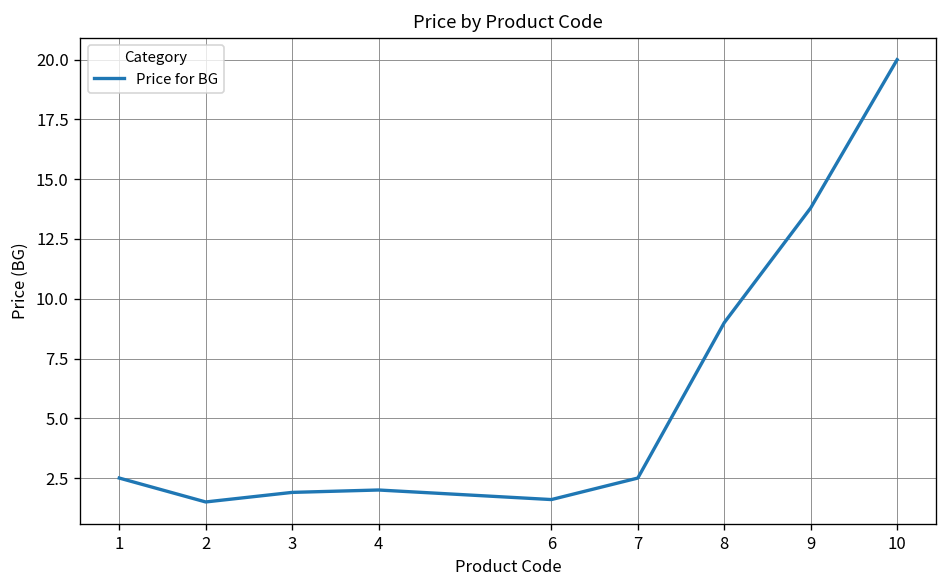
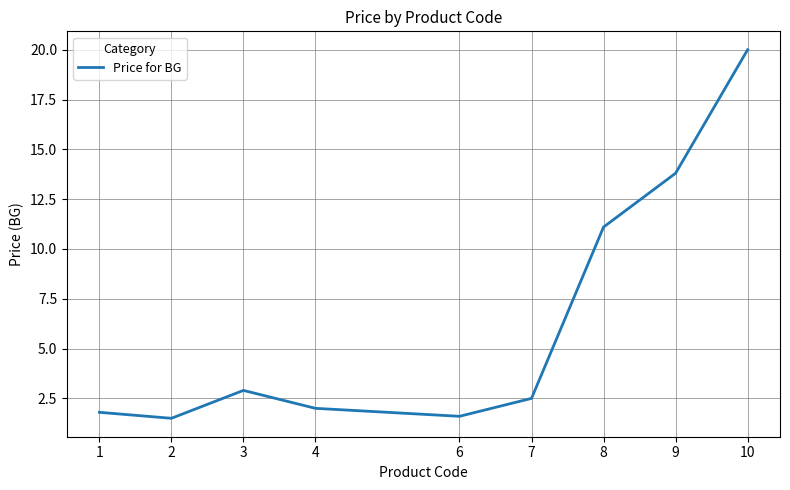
  {
-   "1": 2.5,
+   "1": 1.8,
    "2": 1.5,
-   "3": 1.9,
+   "3": 2.9,
    "4": 2.0,
    "6": 1.6,
    "7": 2.5,
-   "8": 9.0,
+   "8": 11.1,
    "9": 13.8,
    "10": 20.0
  }
